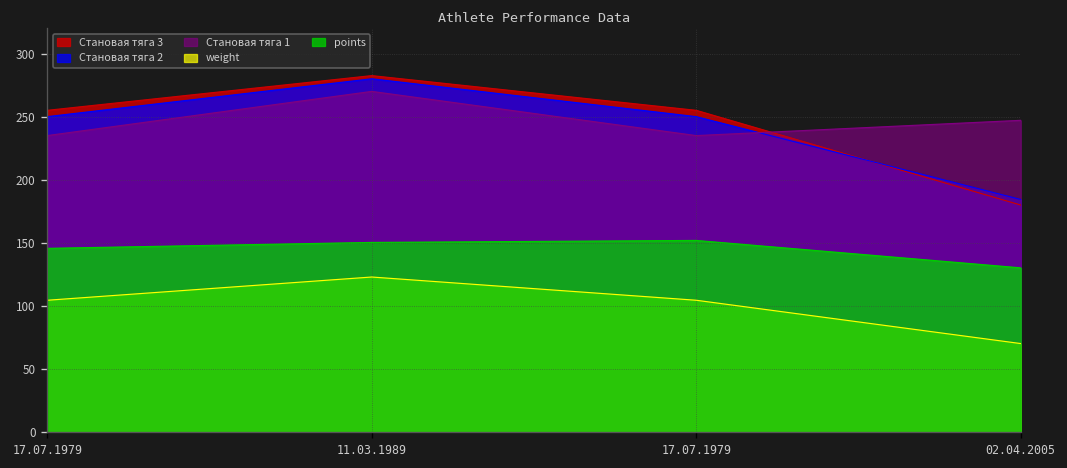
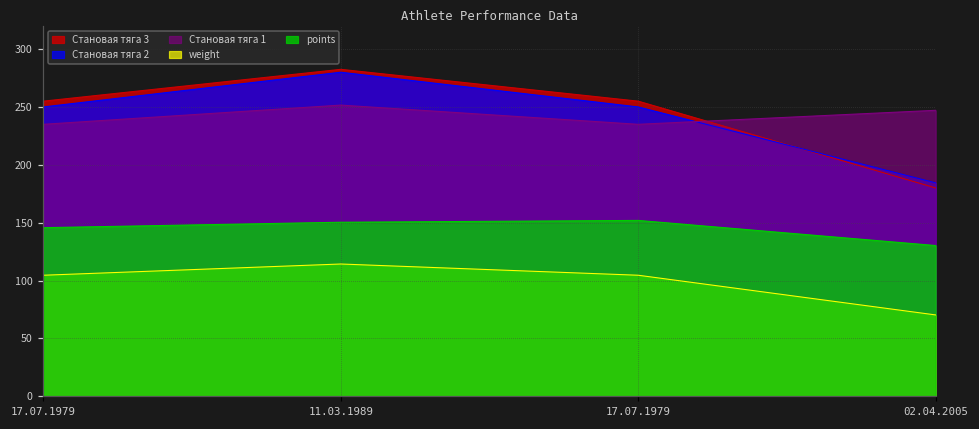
  {
    "Становая тяга 3": {
      "11.03.1989": 283,
      "02.04.2005": 180
    },
    "Становая тяга 2": {
      "11.03.1989": 280,
      "02.04.2005": 184
    },
    "Становая тяга 1": {
-     "11.03.1989": 270,
+     "11.03.1989": 252,
      "02.04.2005": 247
    },
    "weight": {
-     "11.03.1989": 123,
+     "11.03.1989": 114,
      "02.04.2005": 70
    },
    "points": {
      "11.03.1989": 150,
      "02.04.2005": 130
    }
  }
